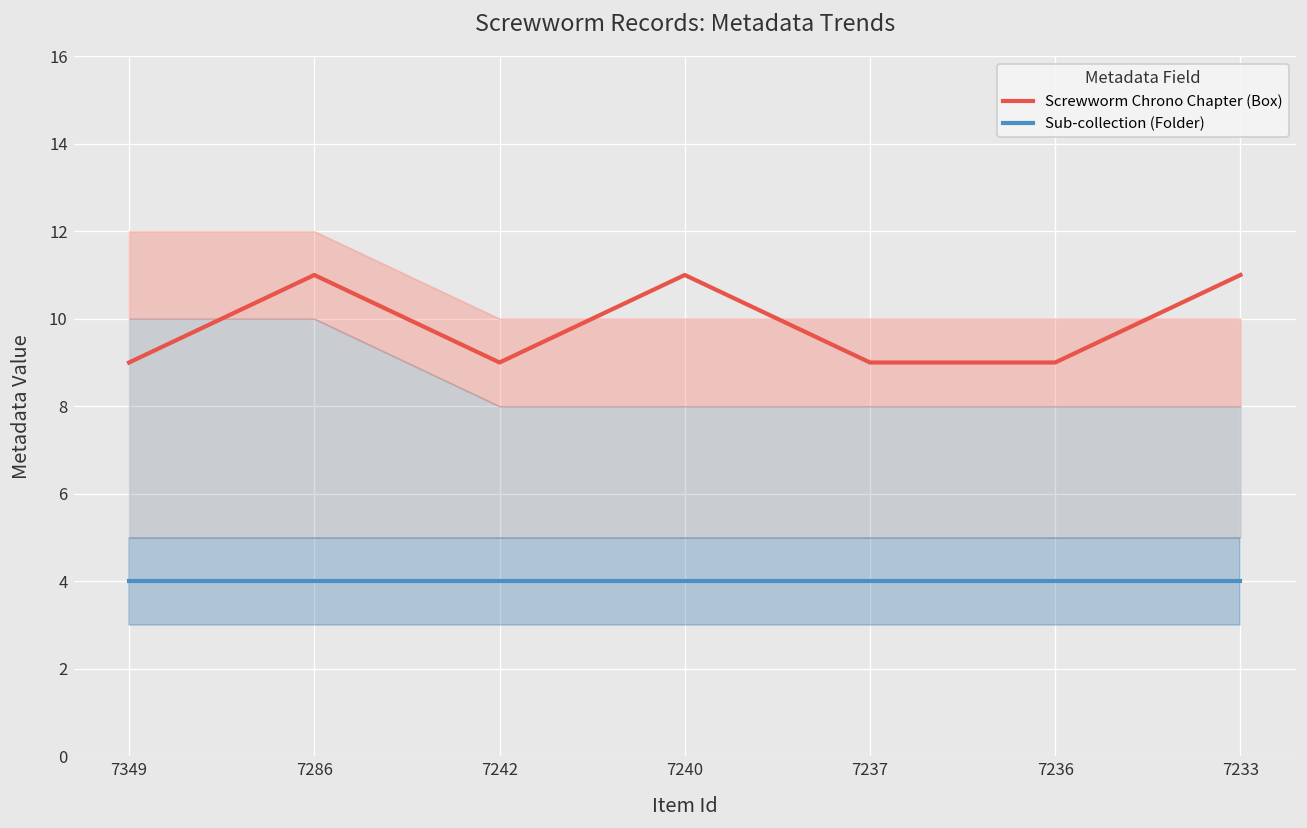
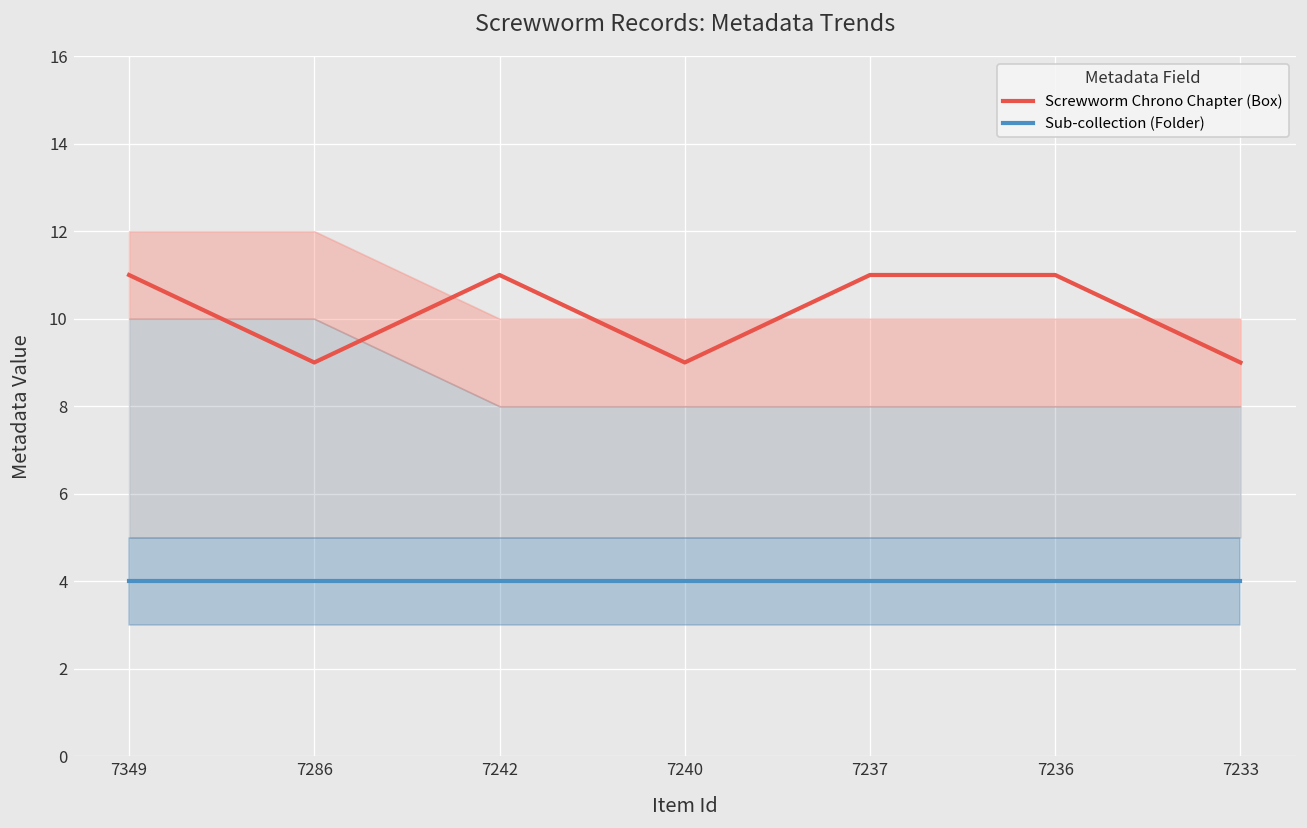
  {
    "Screwworm Chrono Chapter (Box)": {
-     "7349": 9,
-     "7286": 11,
-     "7242": 9,
-     "7240": 11,
-     "7237": 9,
-     "7236": 9,
-     "7233": 11
+     "7349": 11,
+     "7286": 9,
+     "7242": 11,
+     "7240": 9,
+     "7237": 11,
+     "7236": 11,
+     "7233": 9
    }
  }
